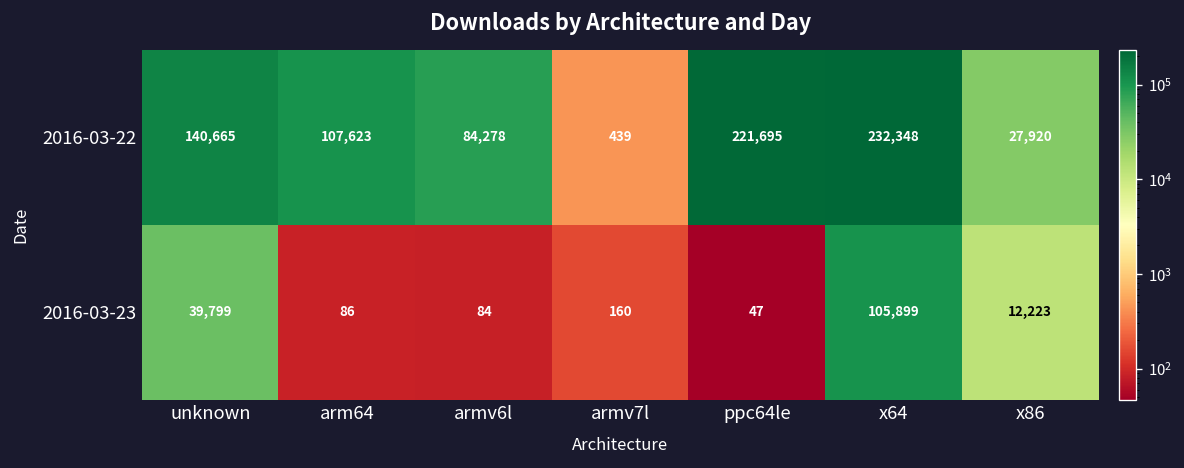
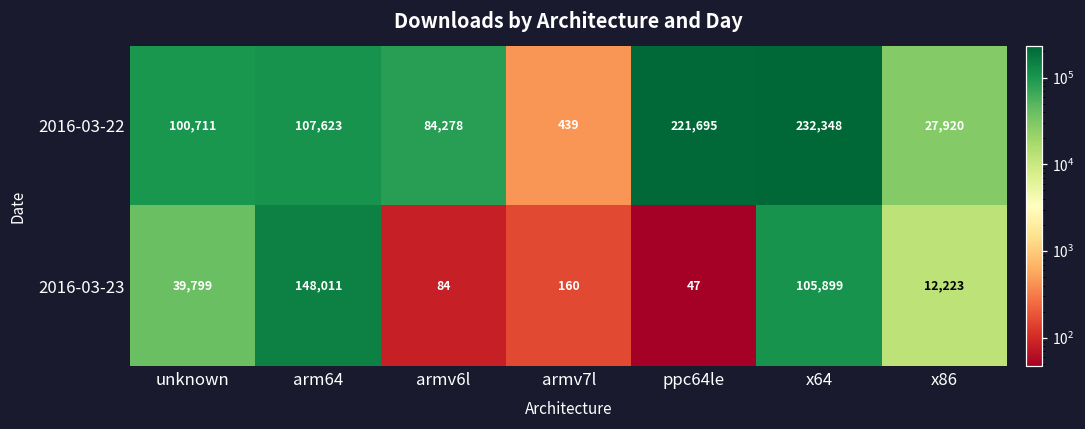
  {
    "2016-03-22": {
-     "unknown": "140,665",
+     "unknown": "100,711",
      "arm64": "107,623",
      "armv6l": "84,278",
      "armv7l": "439",
      "ppc64le": "221,695",
      "x64": "232,348",
      "x86": "27,920"
    },
    "2016-03-23": {
      "unknown": "39,799",
-     "arm64": "86",
+     "arm64": "148,011",
      "armv6l": "84",
      "armv7l": "160",
      "ppc64le": "47",
      "x64": "105,899",
      "x86": "12,223"
    }
  }
